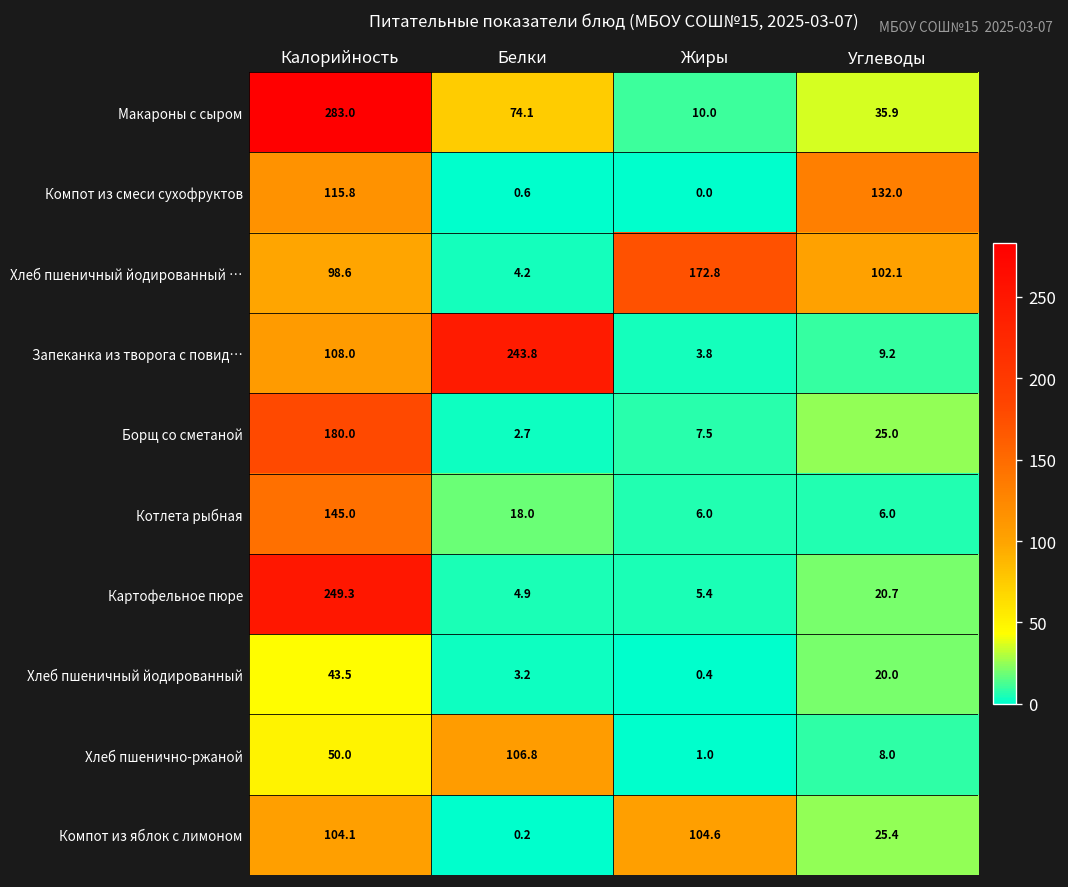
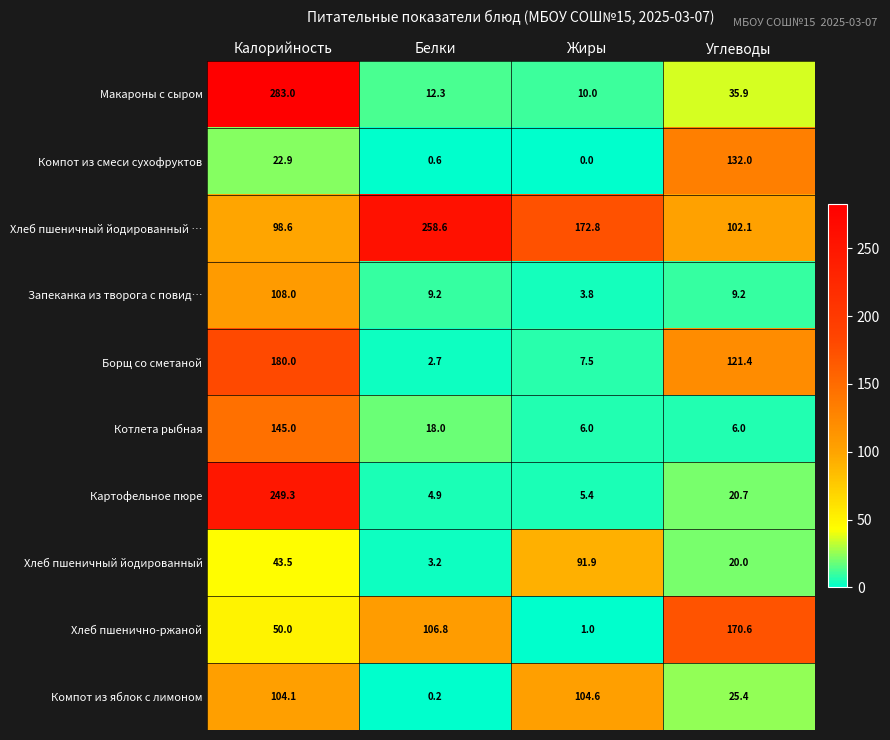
  {
    "Макароны с сыром": {
      "Калорийность": 283.0,
-     "Белки": 74.1,
+     "Белки": 12.3,
      "Жиры": 10.0,
      "Углеводы": 35.9
    },
    "Компот из смеси сухофруктов": {
-     "Калорийность": 115.8,
+     "Калорийность": 22.9,
      "Белки": 0.6,
      "Жиры": 0.0,
      "Углеводы": 132.0
    },
    "Хлеб пшеничный йодированный …": {
      "Калорийность": 98.6,
-     "Белки": 4.2,
+     "Белки": 258.6,
      "Жиры": 172.8,
      "Углеводы": 102.1
    },
    "Запеканка из творога с повид…": {
      "Калорийность": 108.0,
-     "Белки": 243.8,
+     "Белки": 9.2,
      "Жиры": 3.8,
      "Углеводы": 9.2
    },
    "Борщ со сметаной": {
      "Калорийность": 180.0,
      "Белки": 2.7,
      "Жиры": 7.5,
-     "Углеводы": 25.0
+     "Углеводы": 121.4
    },
    "Котлета рыбная": {
      "Калорийность": 145.0,
      "Белки": 18.0,
      "Жиры": 6.0,
      "Углеводы": 6.0
    },
    "Картофельное пюре": {
      "Калорийность": 249.3,
      "Белки": 4.9,
      "Жиры": 5.4,
      "Углеводы": 20.7
    },
    "Хлеб пшеничный йодированный": {
      "Калорийность": 43.5,
      "Белки": 3.2,
-     "Жиры": 0.4,
+     "Жиры": 91.9,
      "Углеводы": 20.0
    },
    "Хлеб пшенично-ржаной": {
      "Калорийность": 50.0,
      "Белки": 106.8,
      "Жиры": 1.0,
-     "Углеводы": 8.0
+     "Углеводы": 170.6
    },
    "Компот из яблок с лимоном": {
      "Калорийность": 104.1,
      "Белки": 0.2,
      "Жиры": 104.6,
      "Углеводы": 25.4
    }
  }
